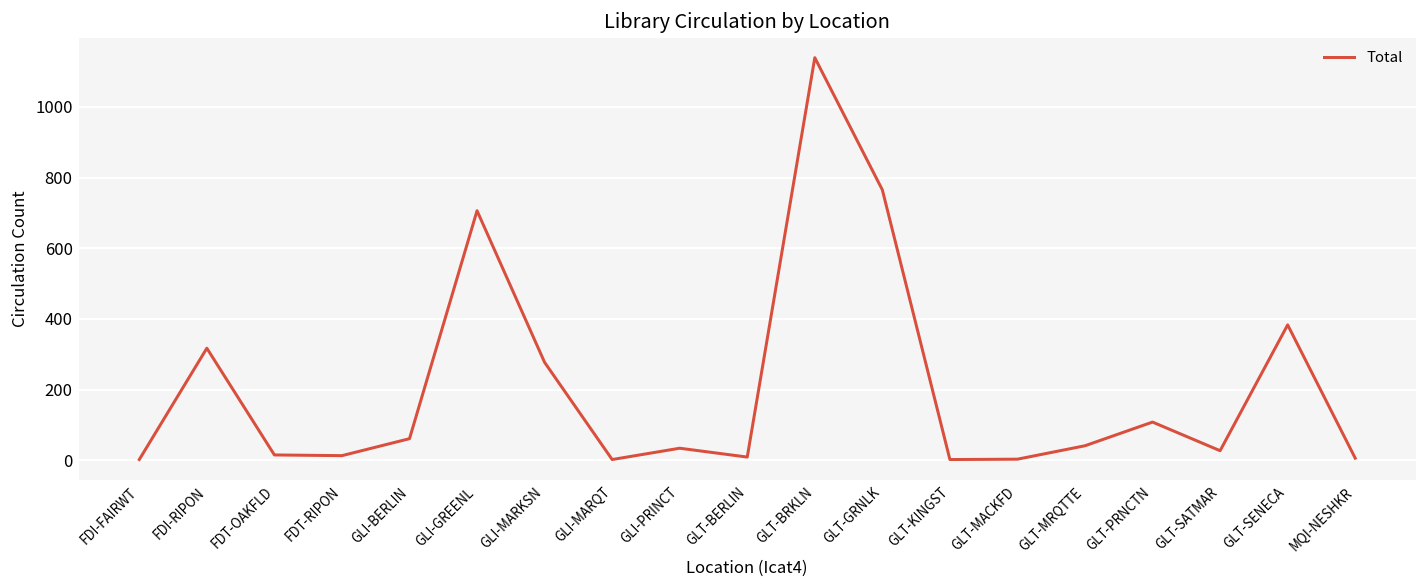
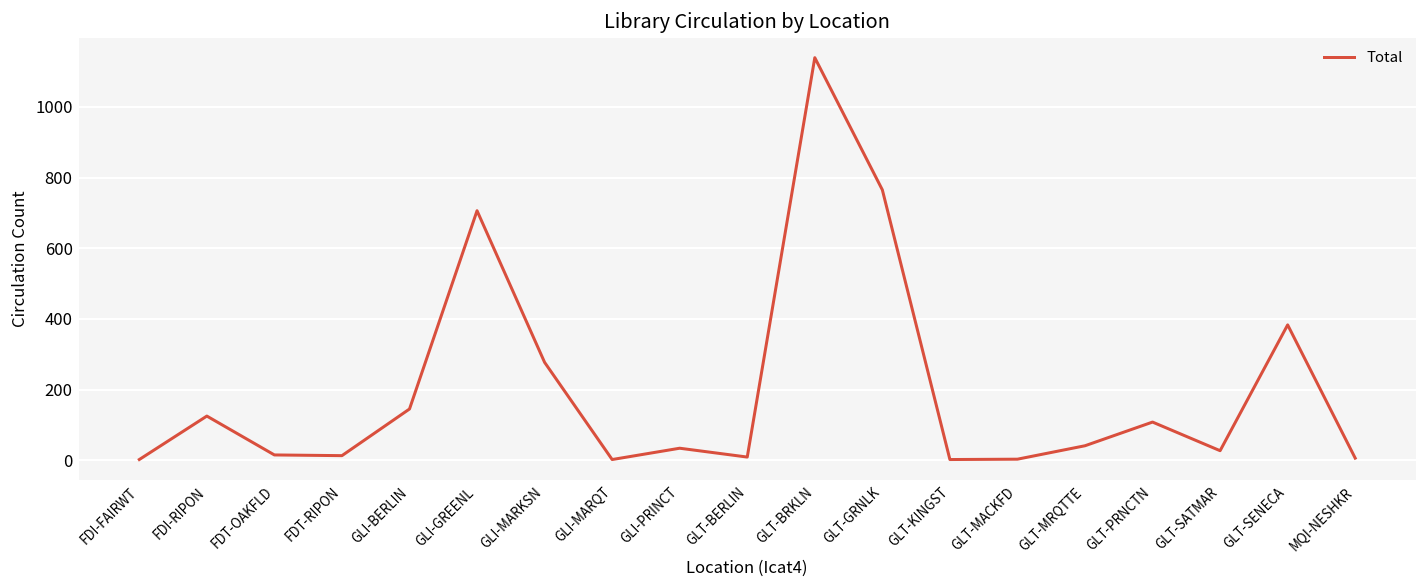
  {
    "FDI-FAIRWT": 0,
-   "FDI-RIPON": 320,
+   "FDI-RIPON": 130,
    "FDT-OAKFLD": 20,
    "FDT-RIPON": 10,
-   "GLI-BERLIN": 60,
+   "GLI-BERLIN": 150,
    "GLI-GREENL": 710,
    "GLI-MARKSN": 280,
    "GLI-MARQT": 0,
    "GLI-PRINCT": 30,
    "GLT-BERLIN": 10,
    "GLT-BRKLN": 1140,
    "GLT-GRNLK": 770,
    "GLT-KINGST": 0,
    "GLT-MACKFD": 0,
    "GLT-MRQTTE": 40,
    "GLT-PRNCTN": 110,
    "GLT-SATMAR": 30,
    "GLT-SENECA": 380,
    "MQI-NESHKR": 10
  }
